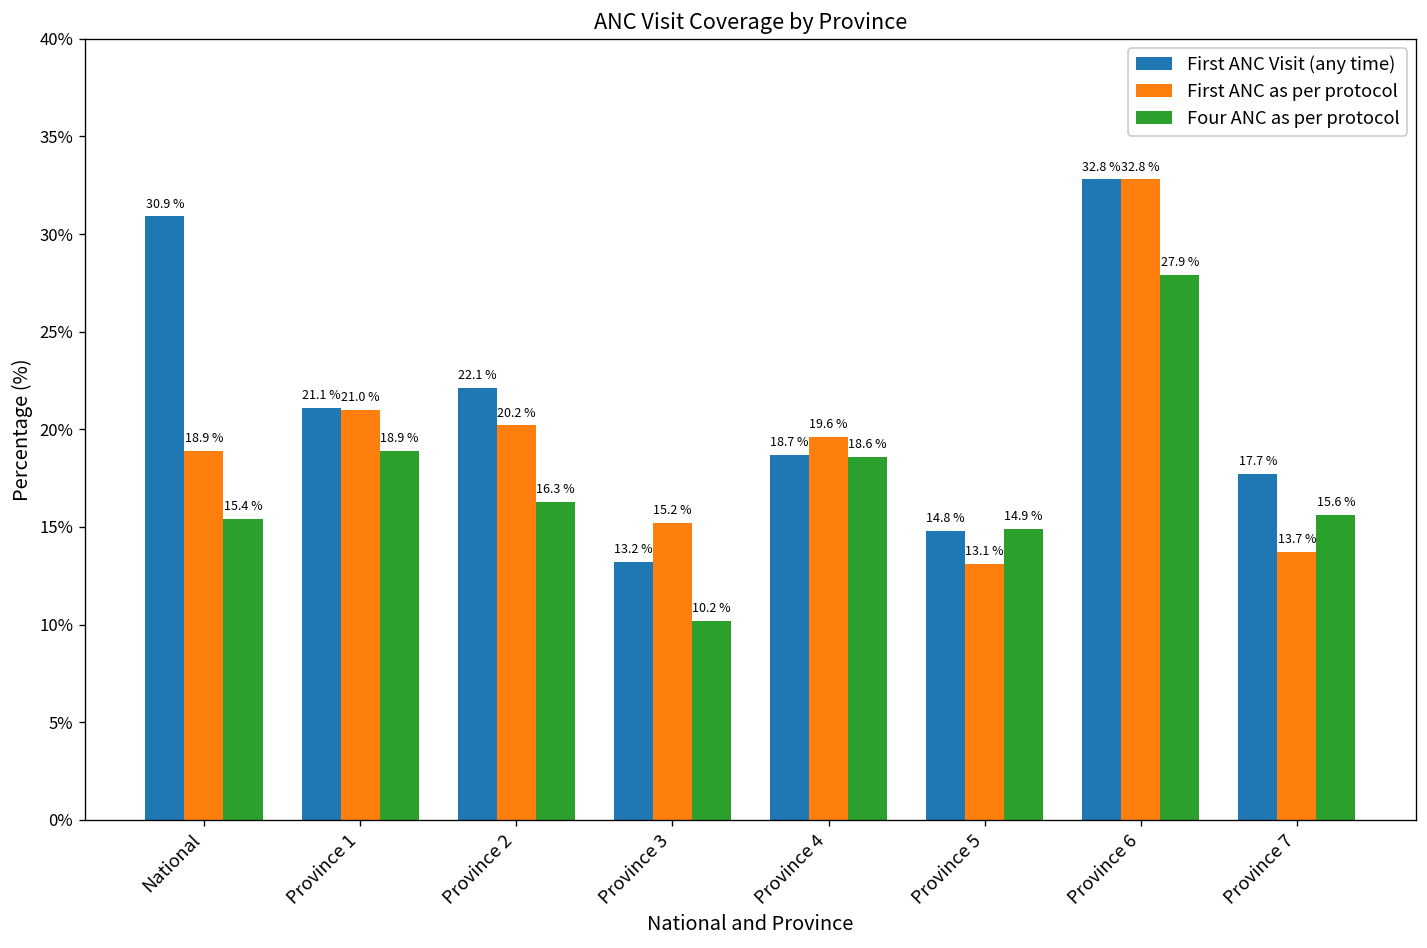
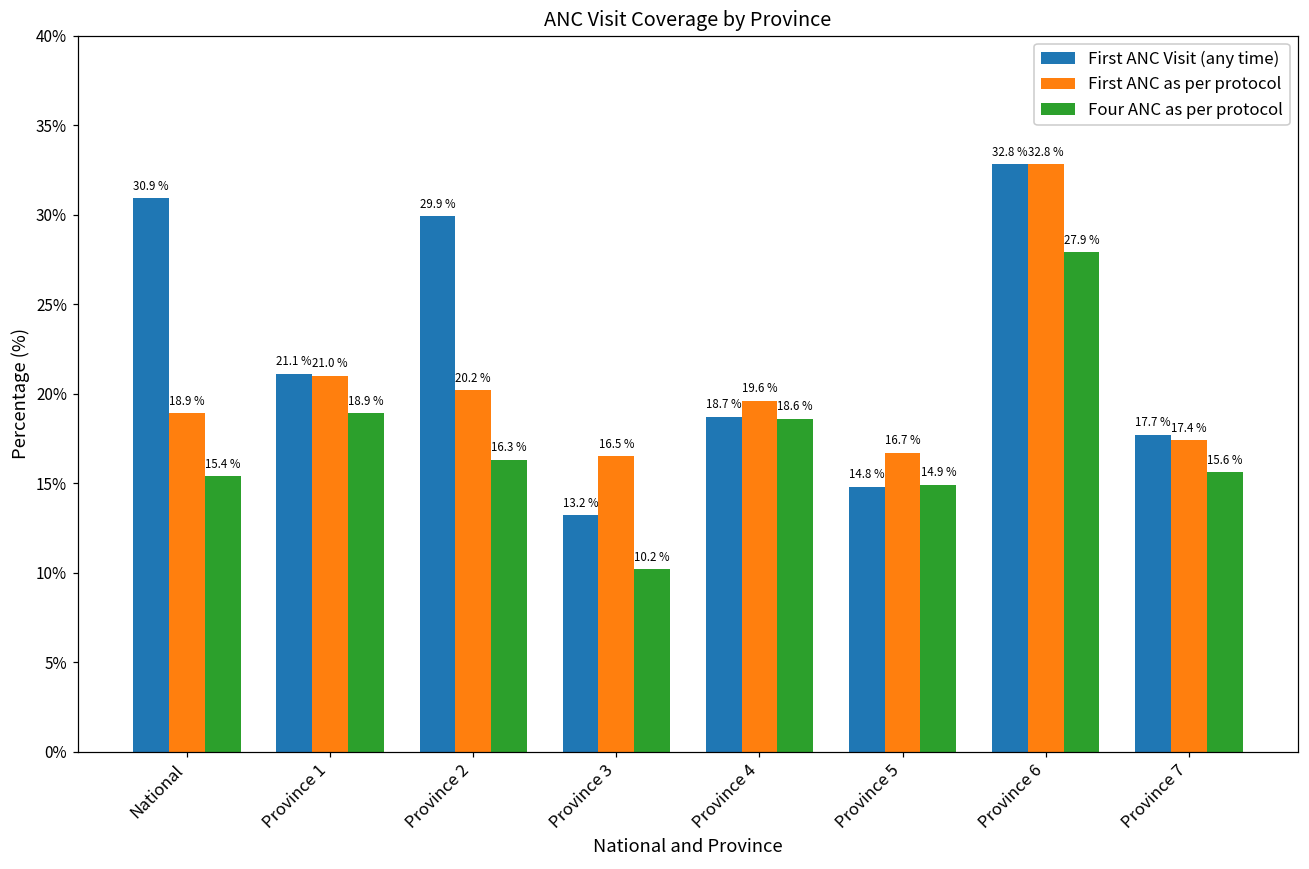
  {
    "First ANC Visit (any time)": {
      "National": "30.9 %",
      "Province 1": "21.1 %",
-     "Province 2": "22.1 %",
+     "Province 2": "29.9 %",
      "Province 3": "13.2 %",
      "Province 4": "18.7 %",
      "Province 5": "14.8 %",
      "Province 6": "32.8 %",
      "Province 7": "17.7 %"
    },
    "First ANC as per protocol": {
      "National": "18.9 %",
      "Province 1": "21.0 %",
      "Province 2": "20.2 %",
-     "Province 3": "15.2 %",
+     "Province 3": "16.5 %",
      "Province 4": "19.6 %",
-     "Province 5": "13.1 %",
+     "Province 5": "16.7 %",
      "Province 6": "32.8 %",
-     "Province 7": "13.7 %"
+     "Province 7": "17.4 %"
    },
    "Four ANC as per protocol": {
      "National": "15.4 %",
      "Province 1": "18.9 %",
      "Province 2": "16.3 %",
      "Province 3": "10.2 %",
      "Province 4": "18.6 %",
      "Province 5": "14.9 %",
      "Province 6": "27.9 %",
      "Province 7": "15.6 %"
    }
  }
